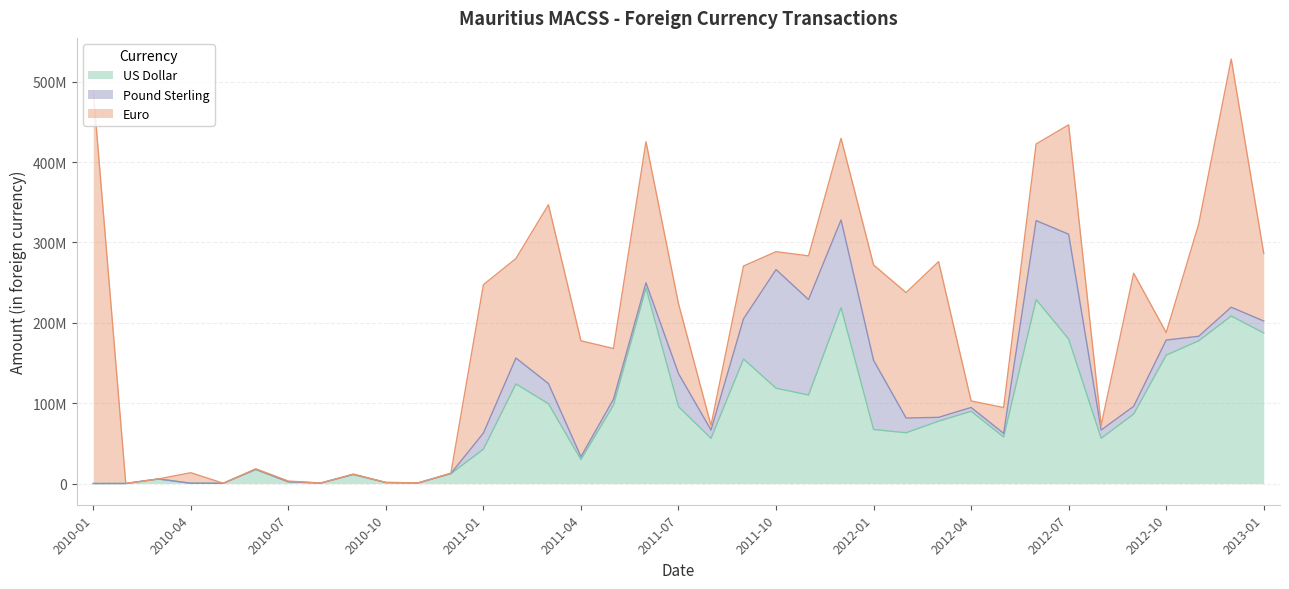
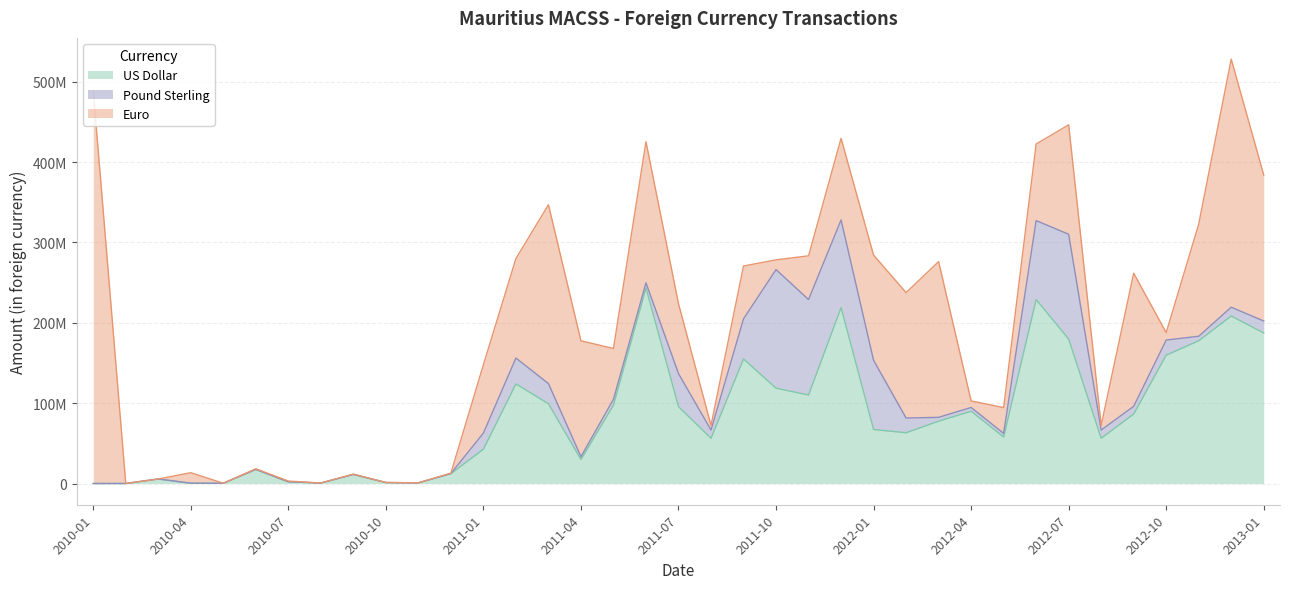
  {
    "Euro": {
      "2010-04": 10000000,
-     "2011-01": 180000000,
+     "2011-01": 90000000,
      "2011-04": 140000000,
      "2011-07": 90000000,
-     "2011-10": 20000000,
-     "2012-01": 120000000,
+     "2011-10": 10000000,
+     "2012-01": 130000000,
      "2012-04": 10000000,
      "2012-07": 140000000,
      "2012-10": 10000000,
-     "2013-01": 80000000
+     "2013-01": 180000000
    }
  }
